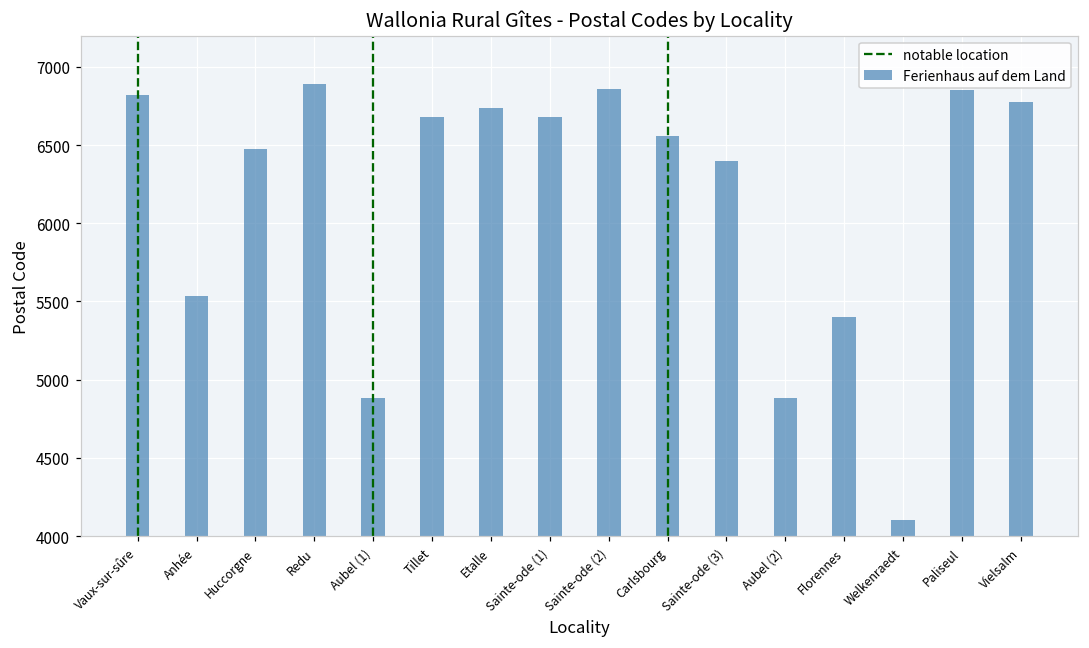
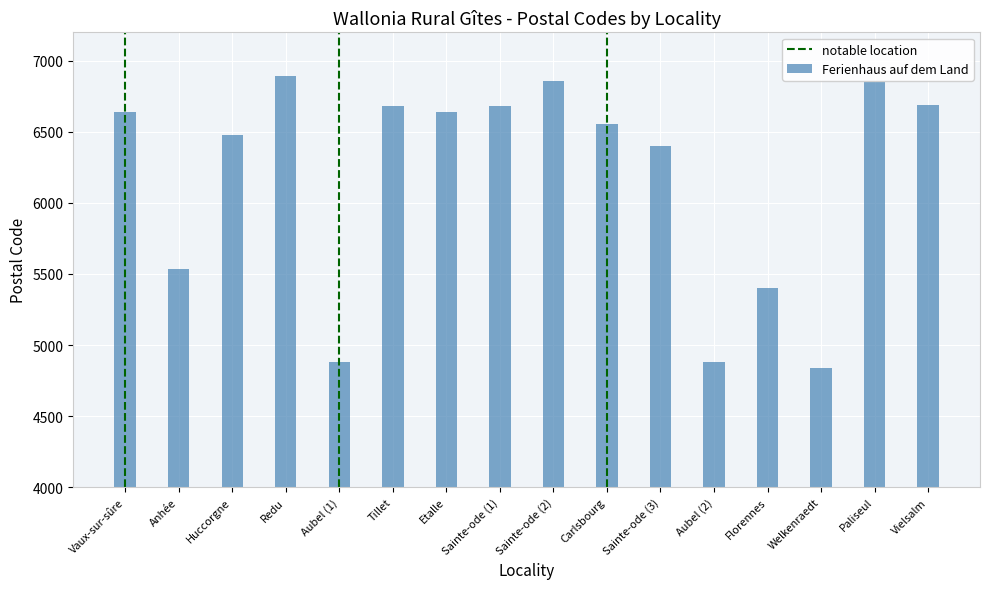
  {
-   "Vaux-sur-sûre": 6820,
+   "Vaux-sur-sûre": 6640,
    "Anhée": 5540,
    "Huccorgne": 6480,
    "Redu": 6890,
    "Aubel (1)": 4880,
    "Tillet": 6680,
-   "Etalle": 6740,
+   "Etalle": 6640,
    "Sainte-ode (1)": 6680,
    "Sainte-ode (2)": 6860,
    "Carlsbourg": 6560,
    "Sainte-ode (3)": 6400,
    "Aubel (2)": 4880,
    "Florennes": 5400,
-   "Welkenraedt": 4100,
+   "Welkenraedt": 4840,
    "Paliseul": 6850,
-   "Vielsalm": 6770
+   "Vielsalm": 6690
  }
